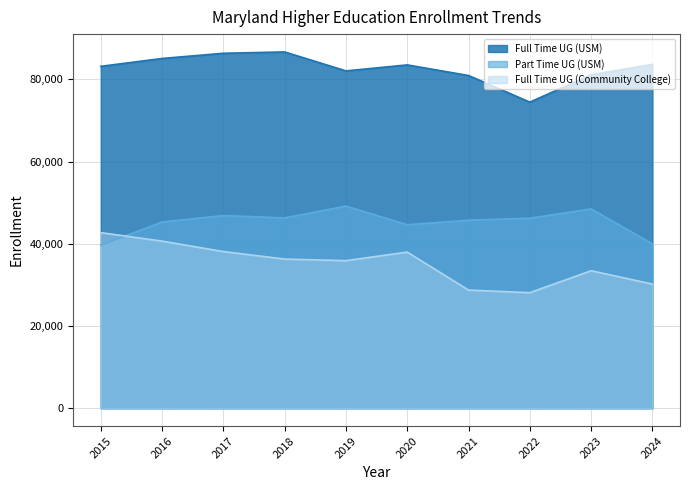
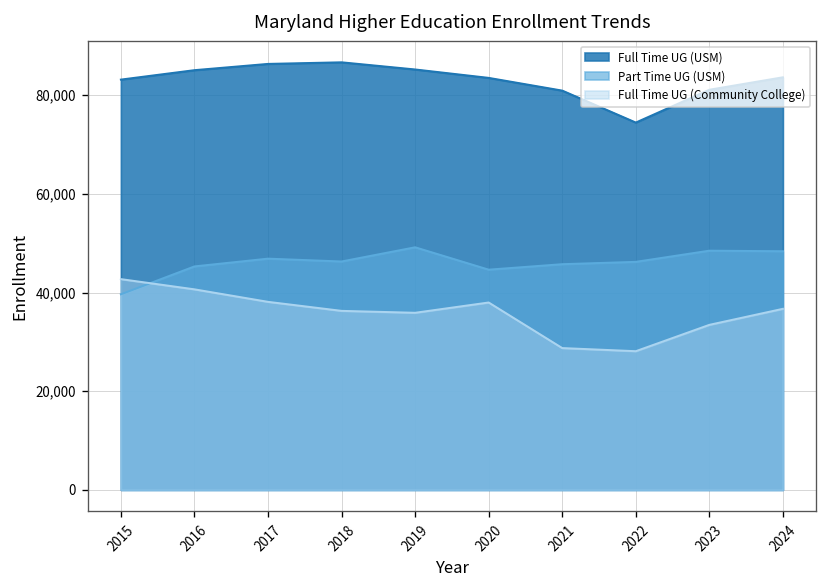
  {
    "Full Time UG (USM)": {
      "2015": "83,000",
      "2016": "85,000",
      "2017": "86,000",
      "2018": "87,000",
-     "2019": "82,000",
+     "2019": "85,000",
      "2020": "84,000",
      "2021": "81,000",
      "2022": "74,000"
    },
    "Part Time UG (USM)": {
      "2015": "40,000",
      "2016": "45,000",
      "2017": "47,000",
      "2018": "46,000",
      "2019": "49,000",
      "2020": "45,000",
      "2021": "46,000",
      "2022": "46,000",
      "2023": "48,000",
-     "2024": "40,000"
+     "2024": "48,000"
    },
    "Full Time UG (Community College)": {
      "2015": "43,000",
      "2016": "41,000",
      "2017": "38,000",
      "2018": "36,000",
      "2019": "36,000",
      "2020": "38,000",
      "2021": "29,000",
      "2022": "28,000",
      "2023": "33,000",
-     "2024": "30,000"
+     "2024": "37,000"
    }
  }
